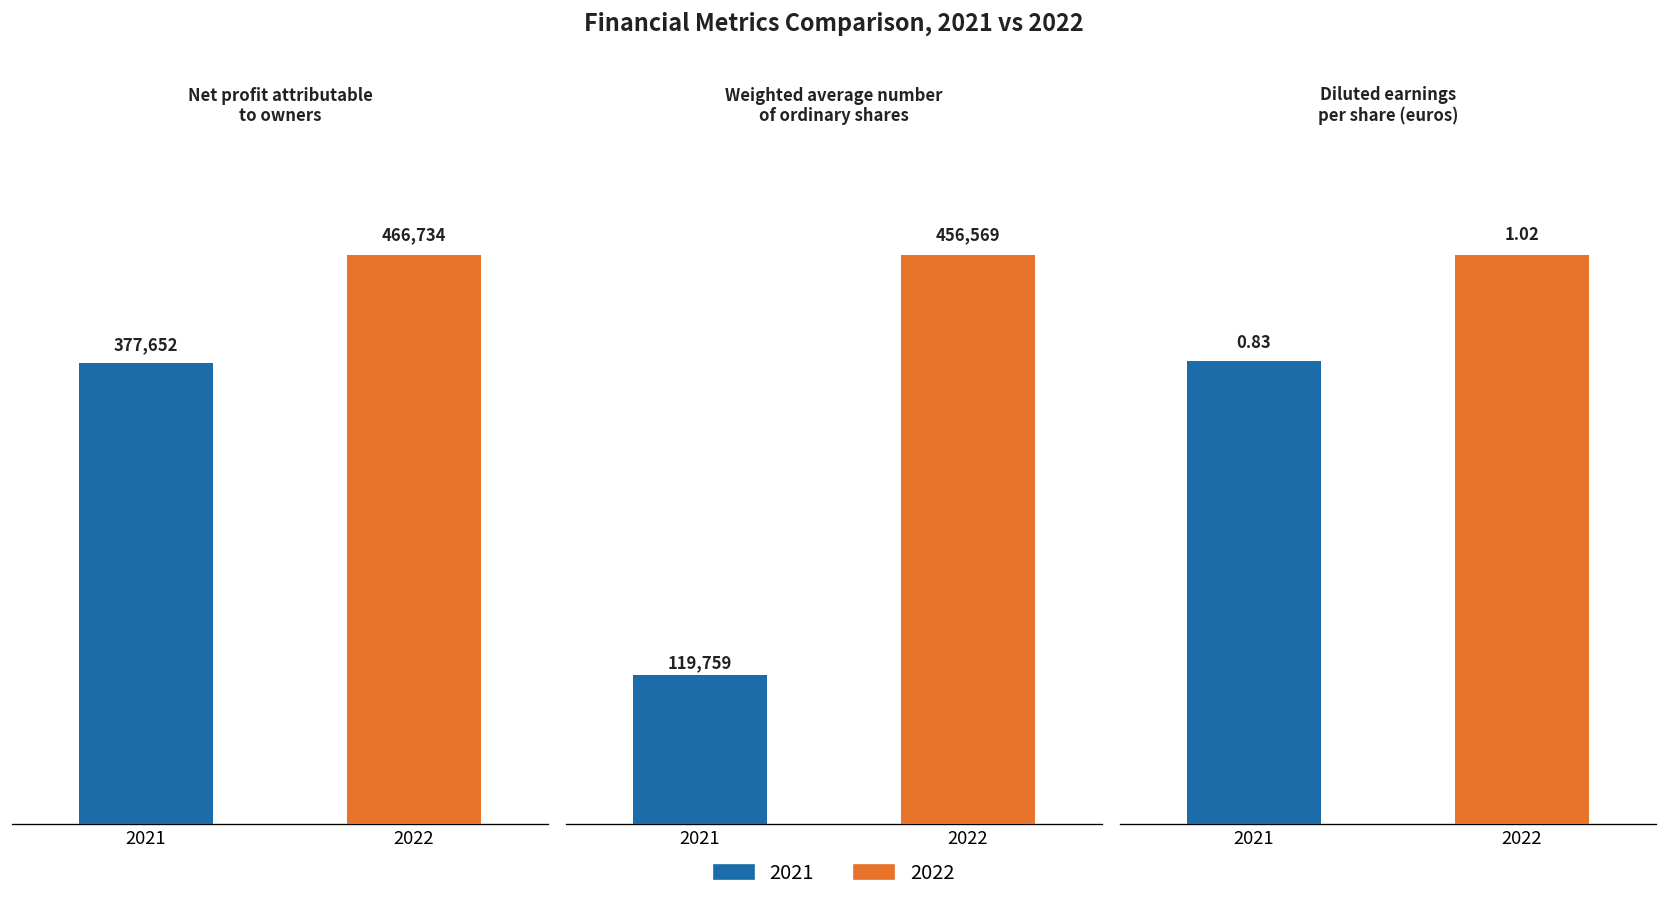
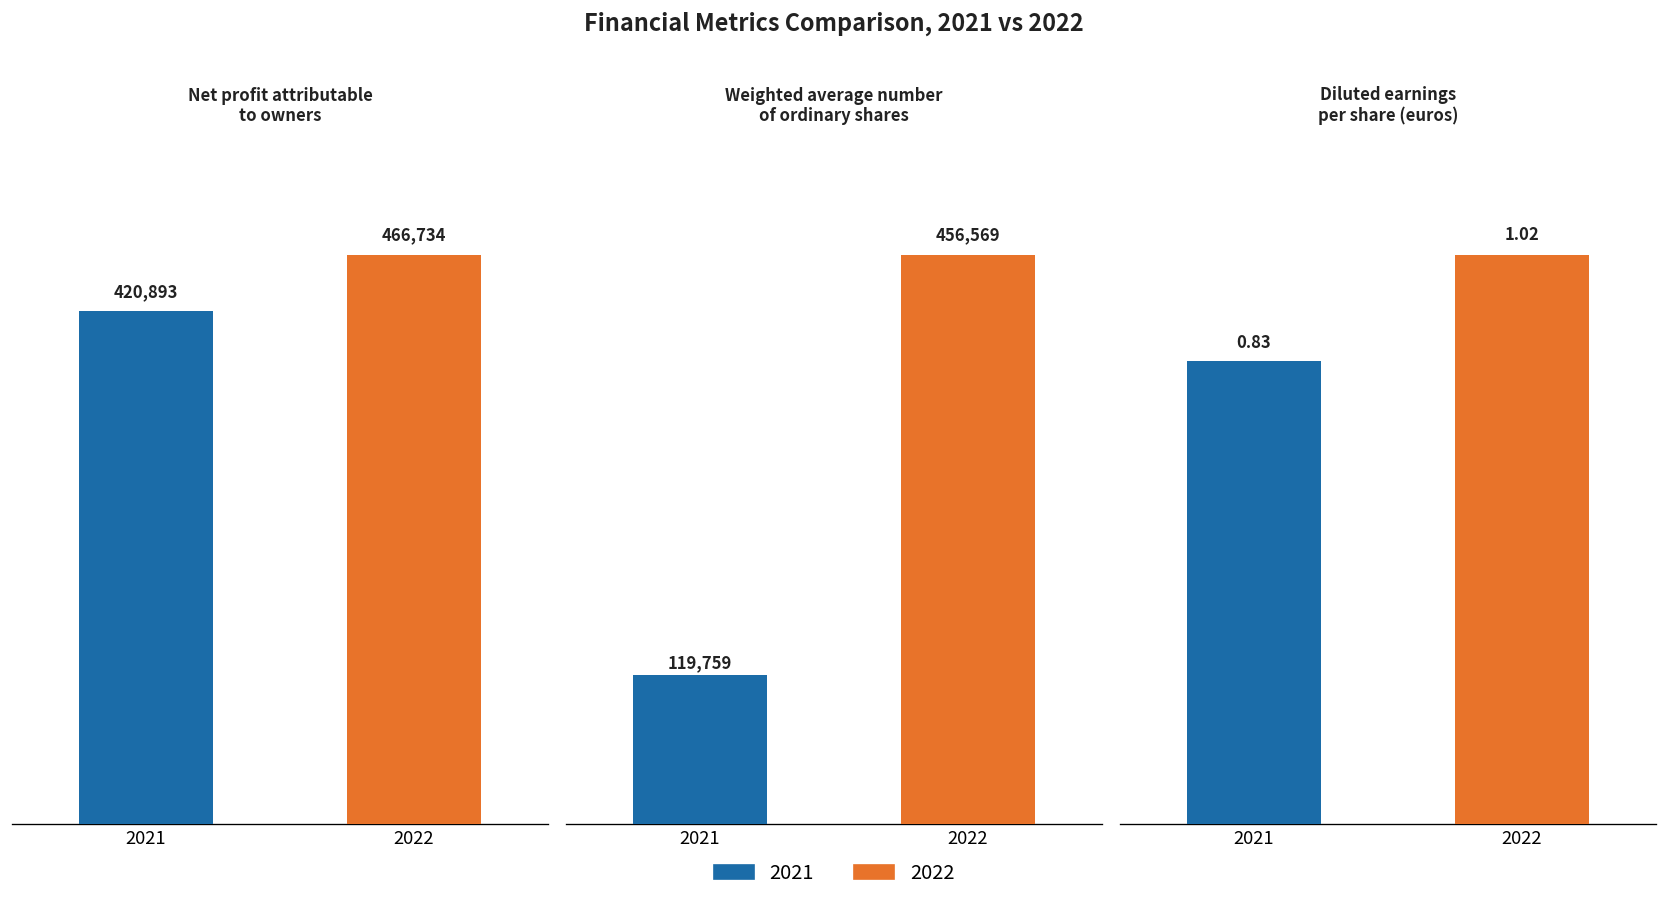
  {
    "Net profit attributable to owners": {
-     "2021": "377,652",
+     "2021": "420,893",
      "2022": "466,734"
    },
    "Weighted average number of ordinary shares": {
      "2021": "119,759",
      "2022": "456,569"
    },
    "Diluted earnings per share (euros)": {
      "2021": "0.83",
      "2022": "1.02"
    }
  }
